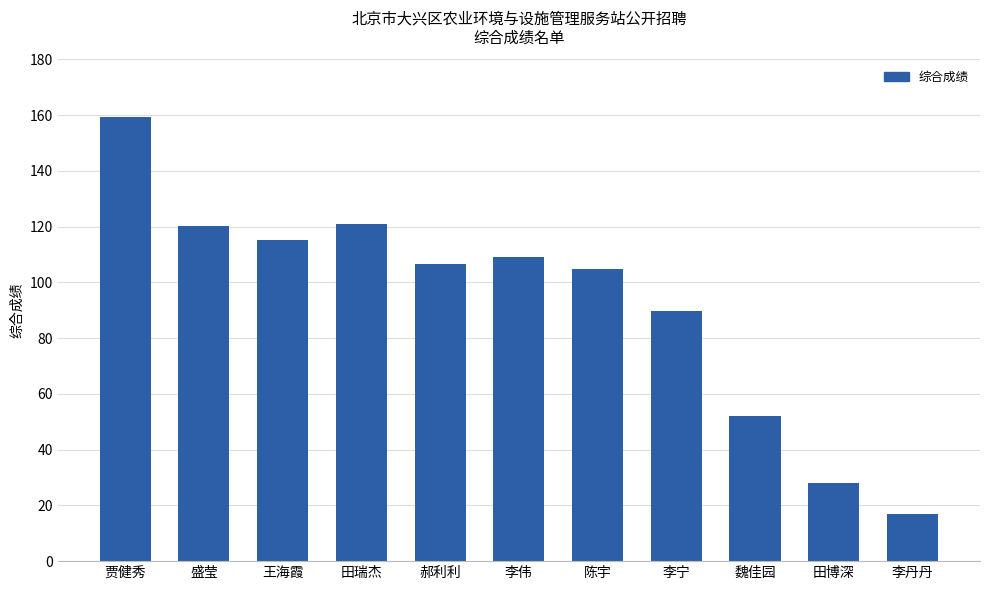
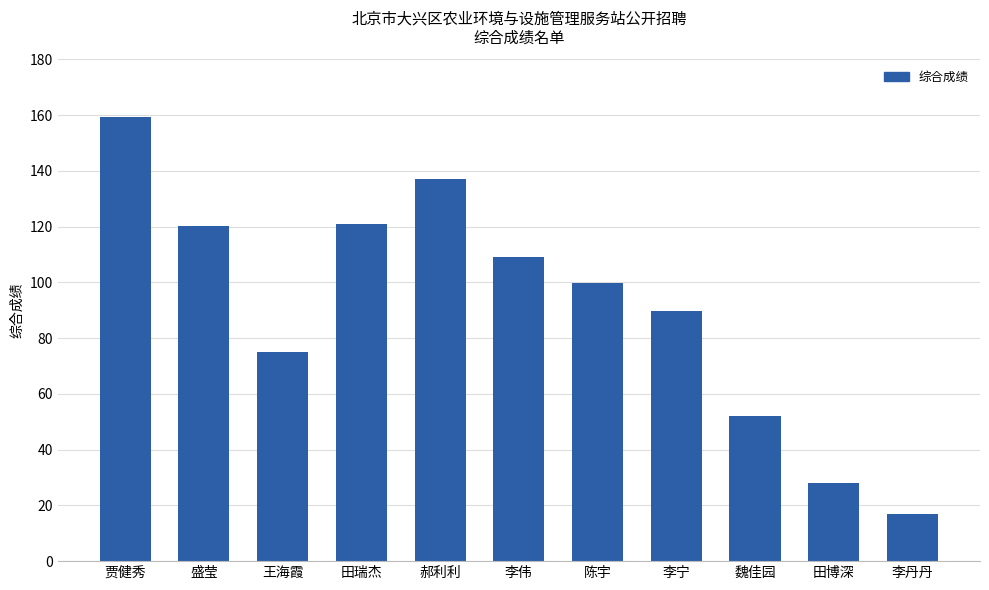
  {
    "贾健秀": 159,
    "盛莹": 120,
-   "王海霞": 115,
+   "王海霞": 75,
    "田瑞杰": 121,
-   "郝利利": 106,
+   "郝利利": 137,
    "李伟": 109,
-   "陈宇": 105,
+   "陈宇": 100,
    "李宁": 90,
    "魏佳园": 52,
    "田博深": 28,
    "李丹丹": 17
  }
